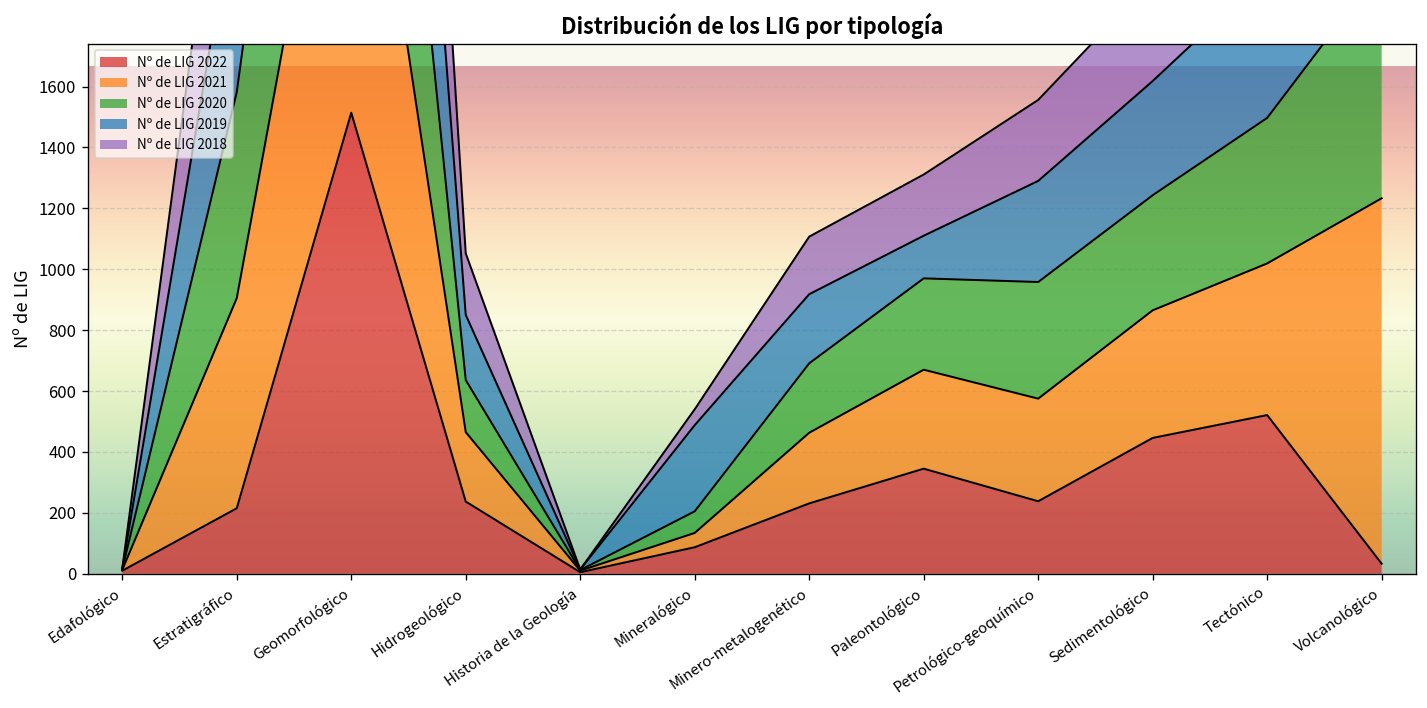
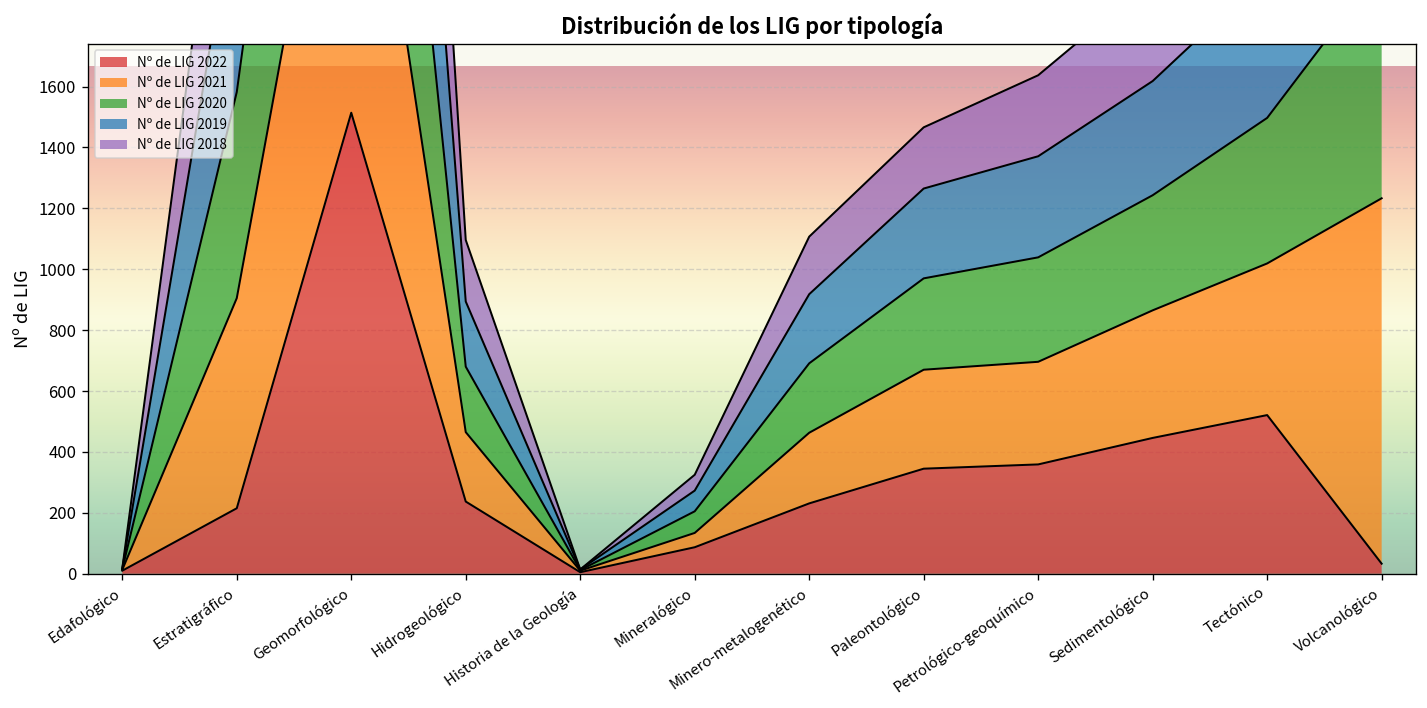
  {
    "Nº de LIG 2022": {
      "Estratigráfico": 220,
      "Geomorfológico": 1510,
      "Hidrogeológico": 240,
      "Mineralógico": 90,
      "Minero-metalogenético": 230,
      "Paleontológico": 350,
-     "Petrológico-geoquímico": 240,
+     "Petrológico-geoquímico": 360,
      "Sedimentológico": 450,
      "Tectónico": 520,
      "Volcanológico": 30
    },
    "Nº de LIG 2021": {
      "Estratigráfico": 690,
      "Hidrogeológico": 230,
      "Mineralógico": 50,
      "Minero-metalogenético": 230,
      "Paleontológico": 330,
      "Petrológico-geoquímico": 340,
      "Sedimentológico": 420,
      "Tectónico": 500,
      "Volcanológico": 1200
    },
    "Nº de LIG 2020": {
      "Estratigráfico": 680,
-     "Hidrogeológico": 170,
+     "Hidrogeológico": 220,
      "Mineralógico": 70,
      "Minero-metalogenético": 230,
      "Paleontológico": 300,
-     "Petrológico-geoquímico": 380,
+     "Petrológico-geoquímico": 340,
      "Sedimentológico": 380,
      "Tectónico": 480
    },
    "Nº de LIG 2019": {
      "Hidrogeológico": 210,
-     "Mineralógico": 280,
+     "Mineralógico": 70,
      "Minero-metalogenético": 230,
-     "Paleontológico": 140,
+     "Paleontológico": 300,
      "Petrológico-geoquímico": 330,
      "Sedimentológico": 380
    },
    "Nº de LIG 2018": {
      "Hidrogeológico": 200,
      "Mineralógico": 50,
      "Minero-metalogenético": 190,
      "Paleontológico": 200,
      "Petrológico-geoquímico": 270
    }
  }
